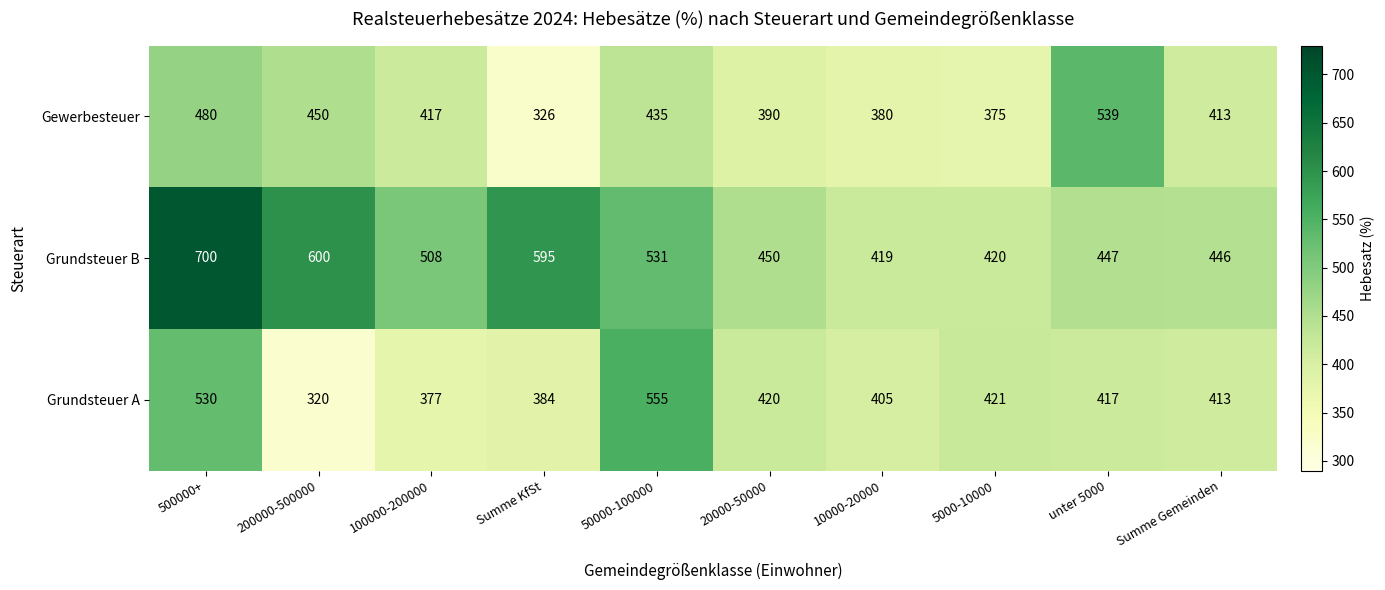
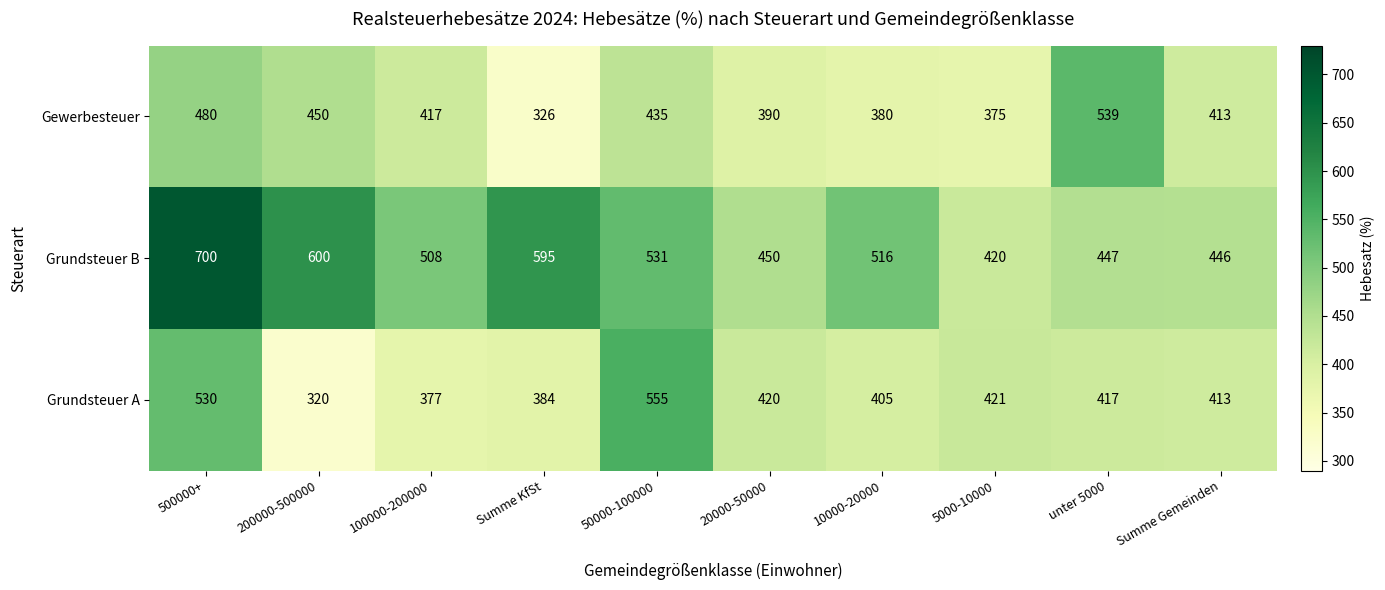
  {
    "Gewerbesteuer": {
      "500000+": 480,
      "200000-500000": 450,
      "100000-200000": 417,
      "Summe KfSt": 326,
      "50000-100000": 435,
      "20000-50000": 390,
      "10000-20000": 380,
      "5000-10000": 375,
      "unter 5000": 539,
      "Summe Gemeinden": 413
    },
    "Grundsteuer B": {
      "500000+": 700,
      "200000-500000": 600,
      "100000-200000": 508,
      "Summe KfSt": 595,
      "50000-100000": 531,
      "20000-50000": 450,
-     "10000-20000": 419,
+     "10000-20000": 516,
      "5000-10000": 420,
      "unter 5000": 447,
      "Summe Gemeinden": 446
    },
    "Grundsteuer A": {
      "500000+": 530,
      "200000-500000": 320,
      "100000-200000": 377,
      "Summe KfSt": 384,
      "50000-100000": 555,
      "20000-50000": 420,
      "10000-20000": 405,
      "5000-10000": 421,
      "unter 5000": 417,
      "Summe Gemeinden": 413
    }
  }
